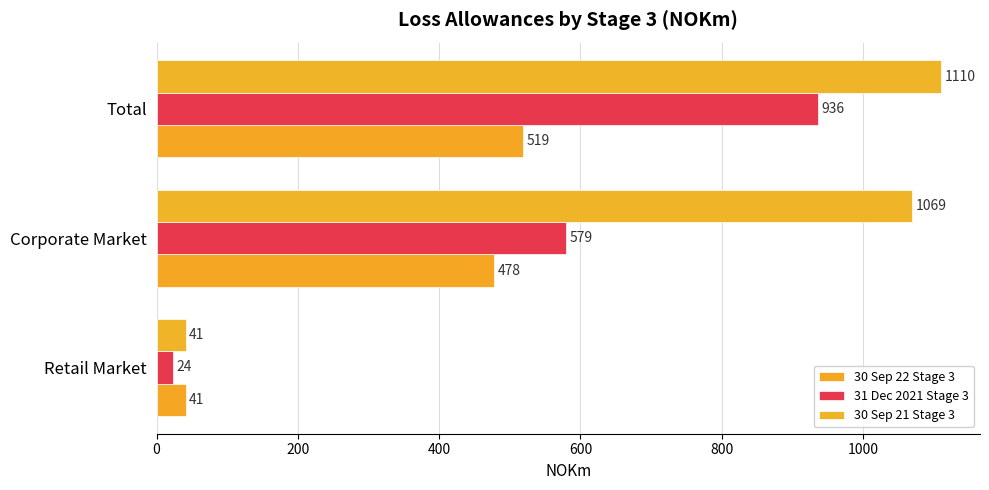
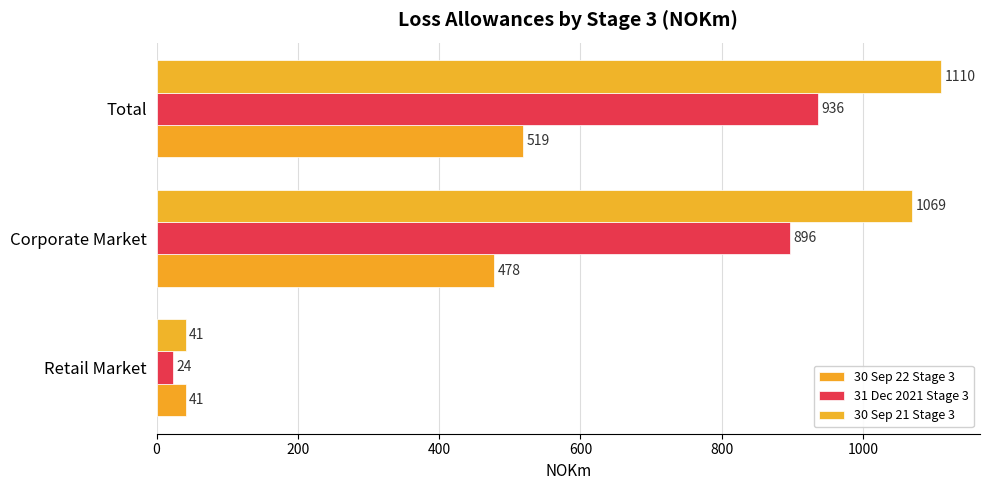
  {
    "31 Dec 2021 Stage 3": {
      "Total": 936,
-     "Corporate Market": 579,
+     "Corporate Market": 896,
      "Retail Market": 24
    }
  }
